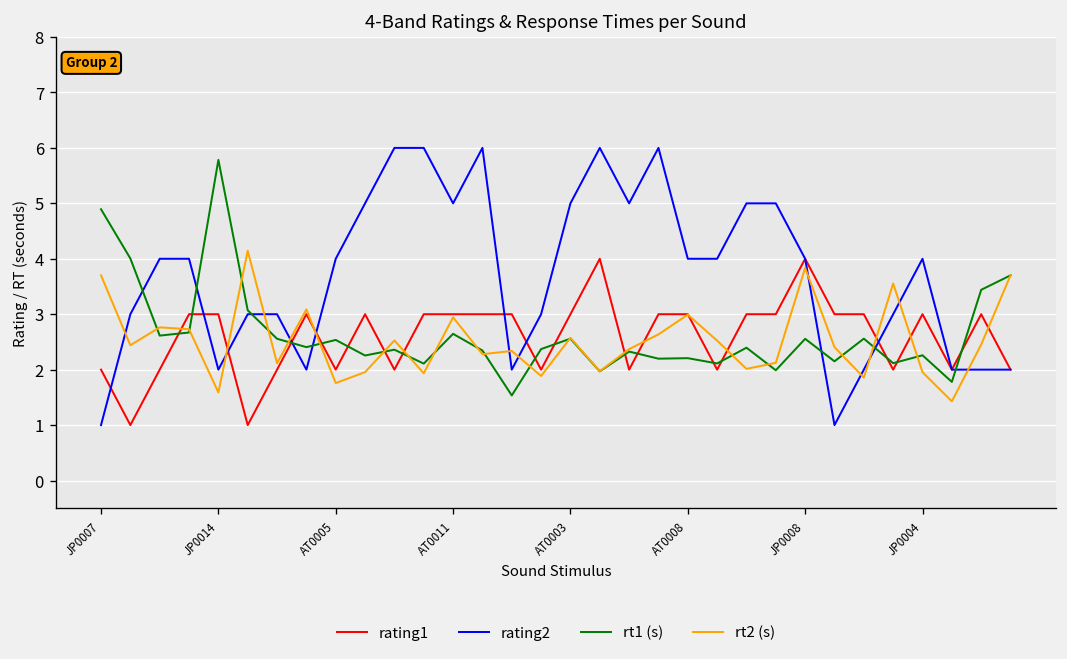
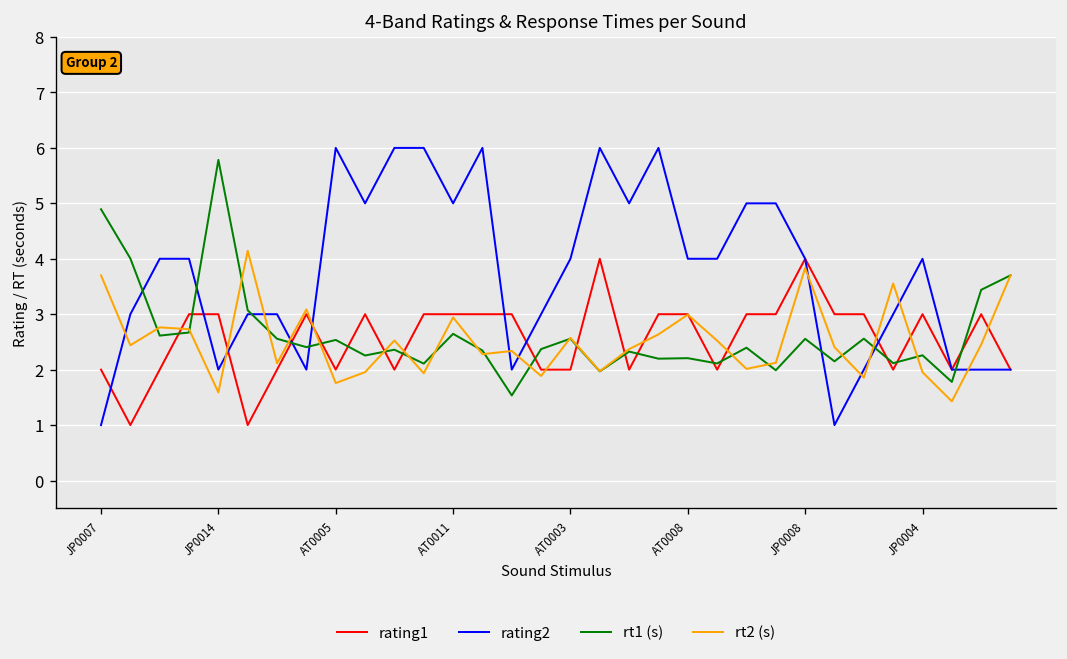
  {
    "rating1": {
      "JP0007": 2,
      "JP0014": 3,
      "AT0005": 2,
      "AT0011": 3,
-     "AT0003": 3,
+     "AT0003": 2,
      "JP0004": 3
    },
    "rating2": {
      "JP0007": 1,
      "JP0014": 2,
-     "AT0005": 4,
+     "AT0005": 6,
      "AT0011": 5,
-     "AT0003": 5,
+     "AT0003": 4,
      "AT0008": 4,
      "JP0004": 4
    },
    "rt1 (s)": {
      "JP0007": 4.9,
      "JP0014": 5.8,
      "AT0005": 2.5,
      "AT0011": 2.6,
      "AT0008": 2.2,
      "JP0008": 2.6,
      "JP0004": 2.3
    },
    "rt2 (s)": {
      "JP0007": 3.7,
      "JP0014": 1.6,
      "AT0005": 1.8,
      "AT0011": 2.9,
      "JP0008": 3.8,
      "JP0004": 2
    }
  }
